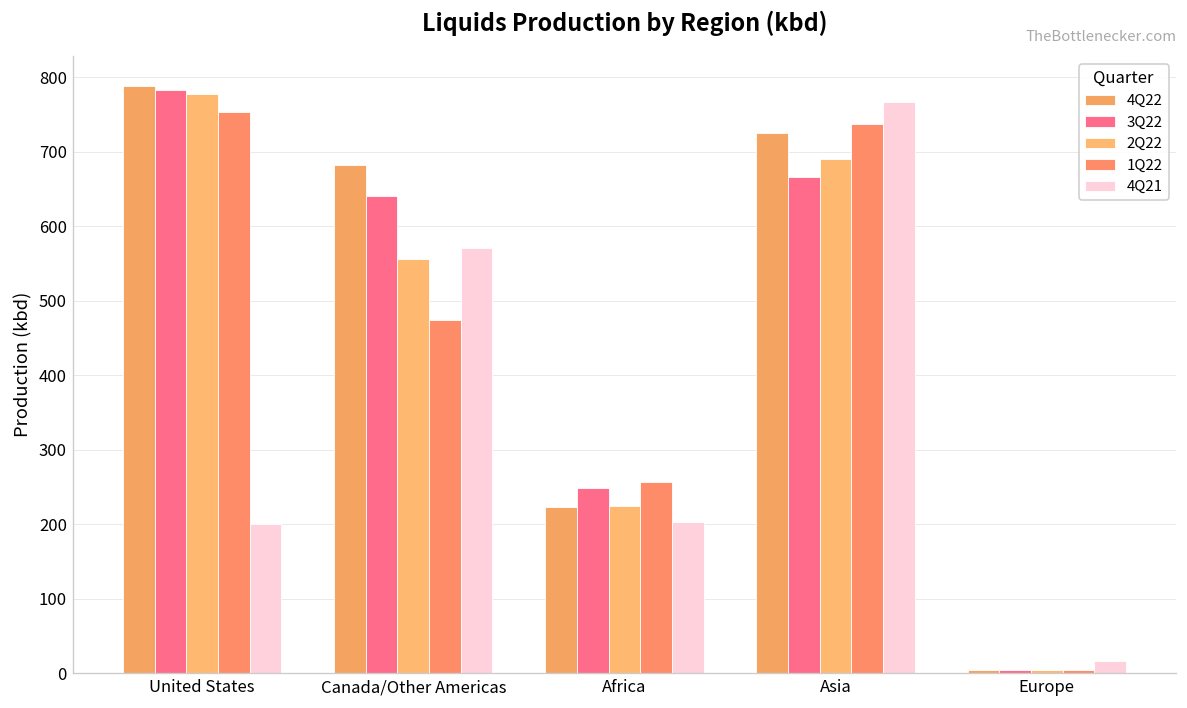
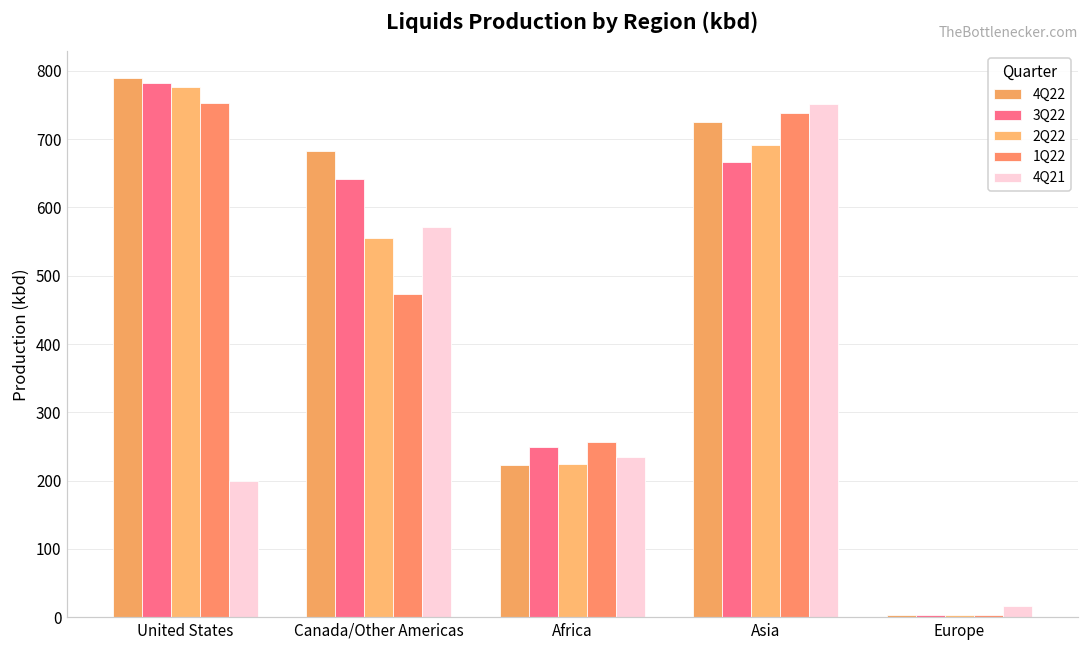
  {
    "4Q21": {
      "United States": 200,
      "Canada/Other Americas": 570,
-     "Africa": 200,
-     "Asia": 770,
+     "Africa": 240,
+     "Asia": 750,
      "Europe": 20
    }
  }
